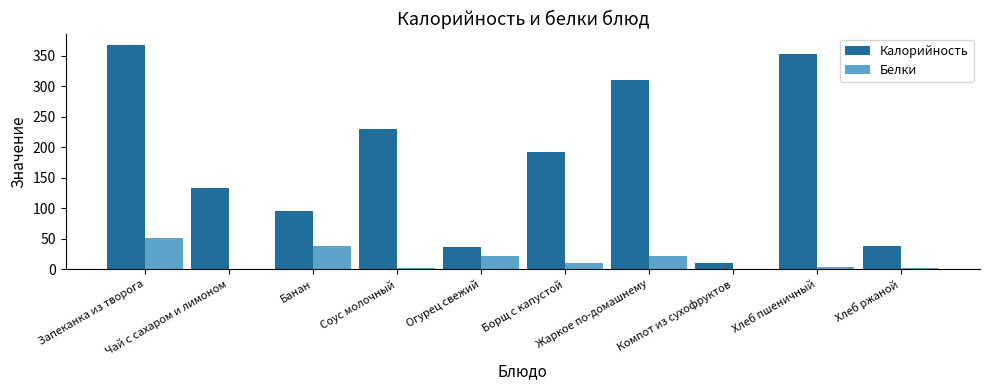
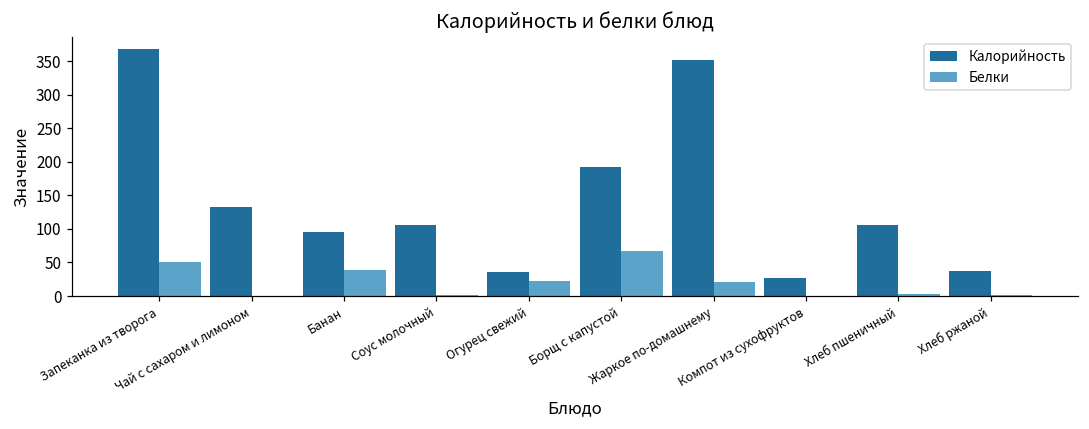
  {
    "Калорийность": {
      "Запеканка из творога": 370,
      "Чай с сахаром и лимоном": 130,
      "Банан": 100,
-     "Соус молочный": 230,
+     "Соус молочный": 110,
      "Огурец свежий": 40,
      "Борщ с капустой": 190,
-     "Жаркое по-домашнему": 310,
-     "Компот из сухофруктов": 10,
-     "Хлеб пшеничный": 350,
+     "Жаркое по-домашнему": 350,
+     "Компот из сухофруктов": 30,
+     "Хлеб пшеничный": 110,
      "Хлеб ржаной": 40
    },
    "Белки": {
      "Запеканка из творога": 50,
      "Банан": 40,
      "Огурец свежий": 20,
-     "Борщ с капустой": 10,
+     "Борщ с капустой": 70,
      "Жаркое по-домашнему": 20,
      "Компот из сухофруктов": 0
    }
  }
